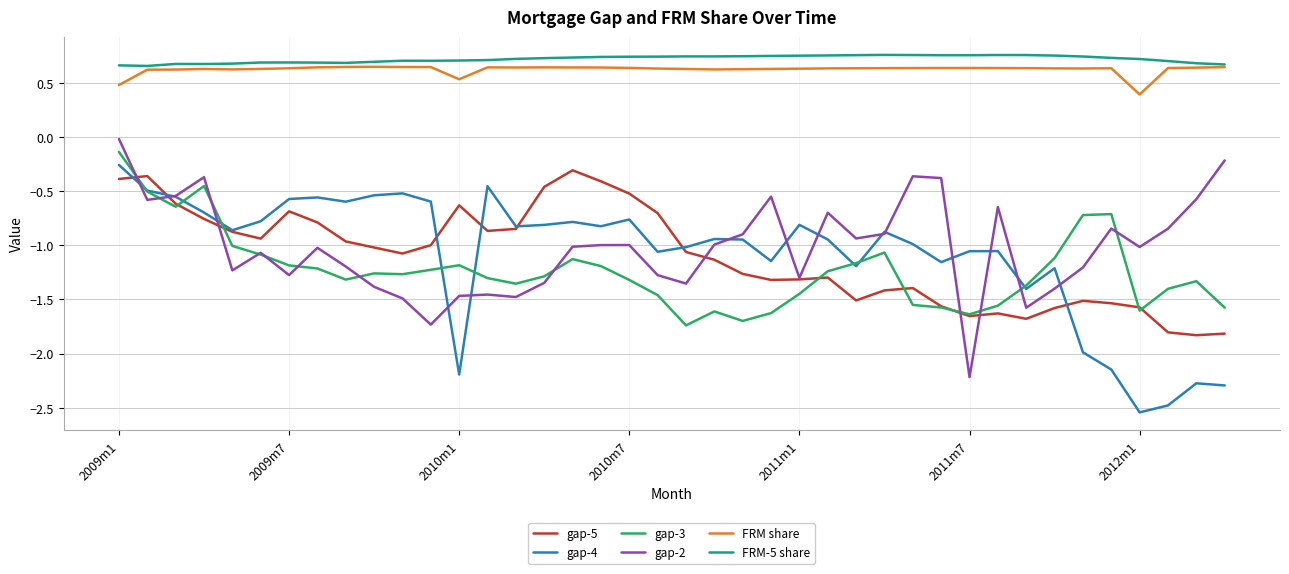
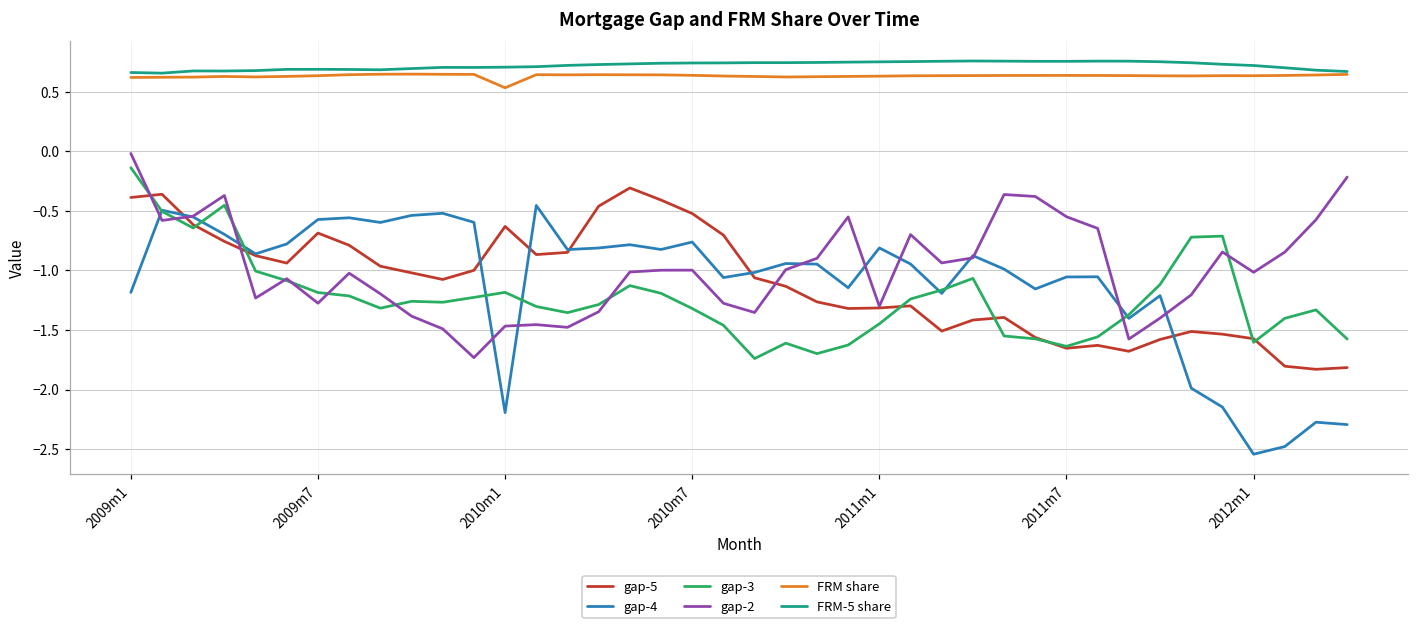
  {
    "gap-5": {
      "2009m1": -0.39,
      "2009m7": -0.69,
      "2010m1": -0.63,
      "2010m7": -0.52,
      "2012m1": -1.57
    },
    "gap-4": {
-     "2009m1": -0.26,
+     "2009m1": -1.18,
      "2009m7": -0.57,
      "2010m1": -2.19,
      "2010m7": -0.76,
      "2011m1": -0.81,
      "2011m7": -1.05,
      "2012m1": -2.54
    },
    "gap-2": {
      "2009m1": -0.02,
      "2009m7": -1.27,
      "2010m1": -1.47,
      "2010m7": -1.00,
-     "2011m7": -2.22,
+     "2011m7": -0.55,
      "2012m1": -1.02
    },
    "FRM share": {
-     "2009m1": 0.48,
+     "2009m1": 0.62,
      "2009m7": 0.63,
      "2010m1": 0.53,
      "2010m7": 0.64,
      "2011m1": 0.63,
      "2011m7": 0.64,
-     "2012m1": 0.39
+     "2012m1": 0.63
    }
  }
